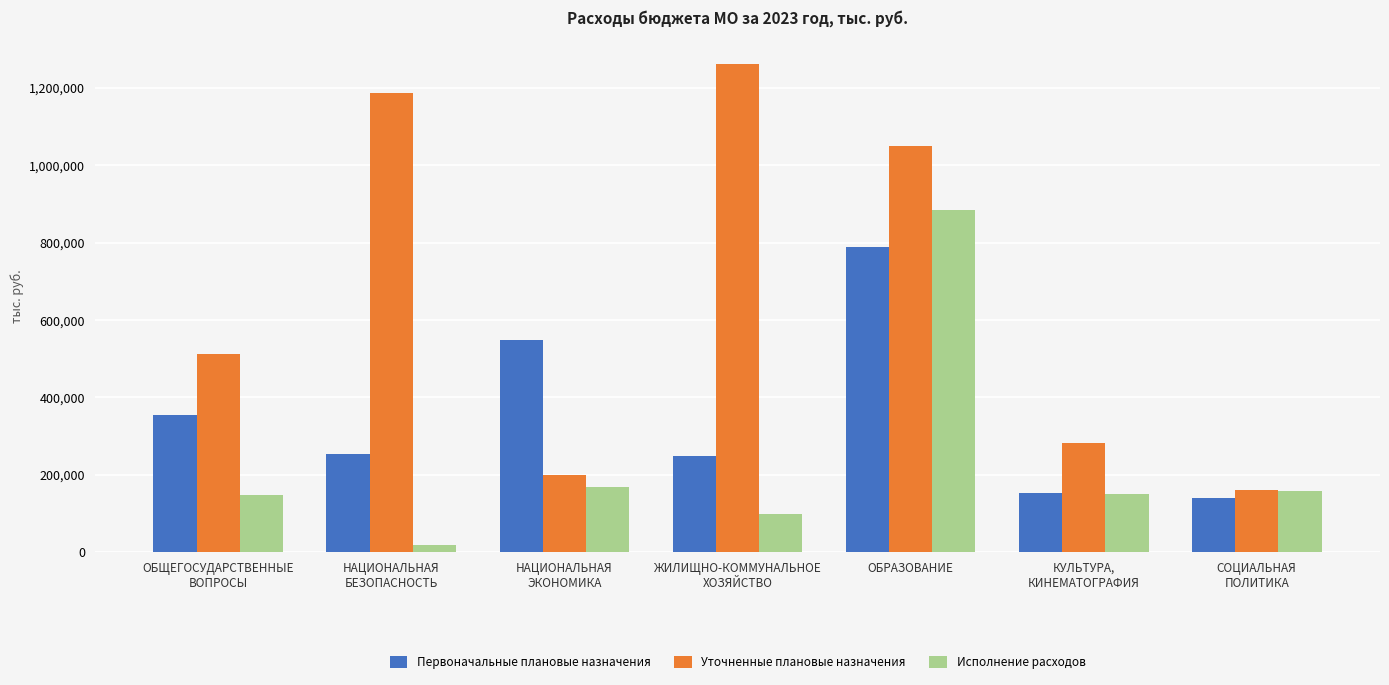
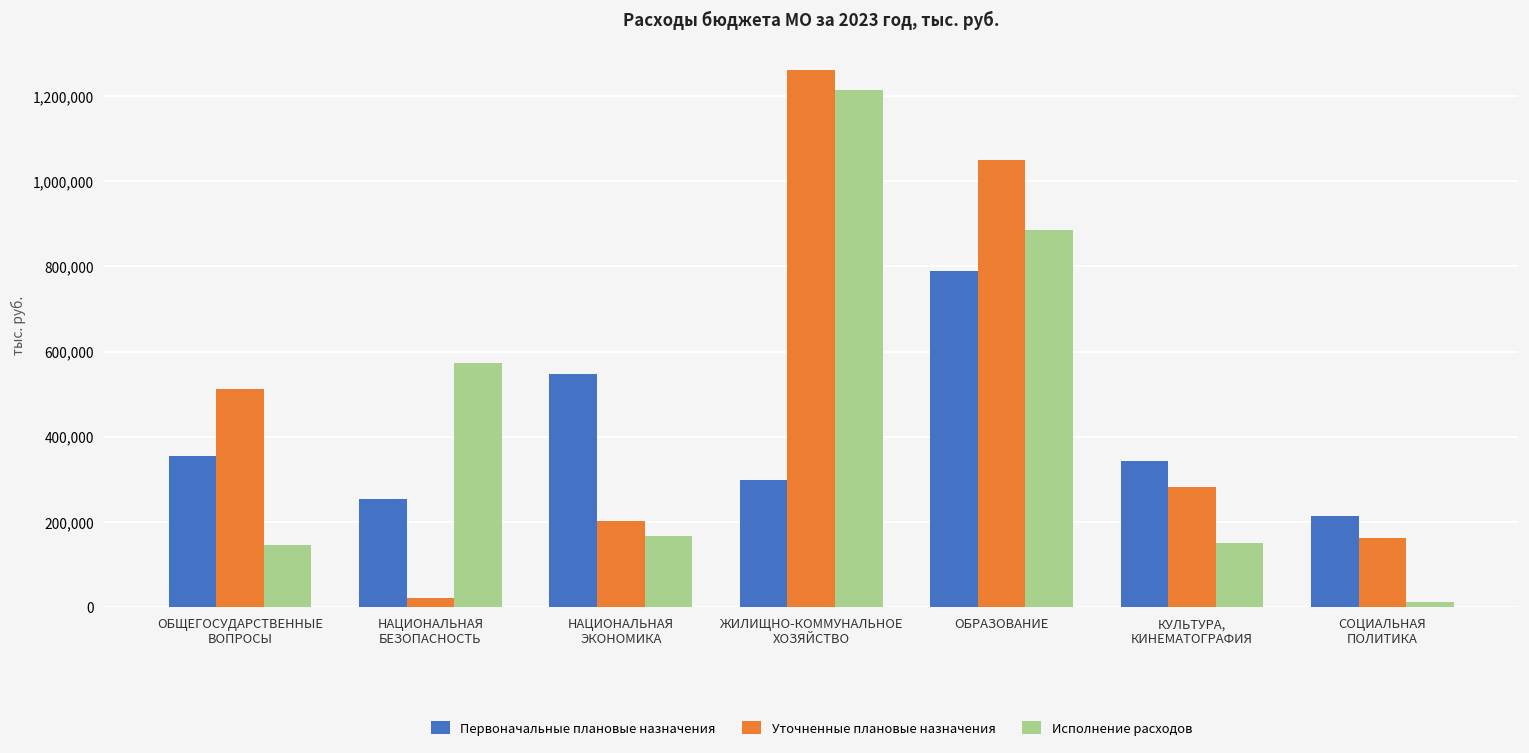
  {
    "Первоначальные плановые назначения": {
      "ОБЩЕГОСУДАРСТВЕННЫЕ ВОПРОСЫ": "350,000",
      "НАЦИОНАЛЬНАЯ БЕЗОПАСНОСТЬ": "250,000",
      "НАЦИОНАЛЬНАЯ ЭКОНОМИКА": "550,000",
-     "ЖИЛИЩНО-КОММУНАЛЬНОЕ ХОЗЯЙСТВО": "250,000",
+     "ЖИЛИЩНО-КОММУНАЛЬНОЕ ХОЗЯЙСТВО": "300,000",
      "ОБРАЗОВАНИЕ": "790,000",
-     "КУЛЬТУРА, КИНЕМАТОГРАФИЯ": "150,000",
-     "СОЦИАЛЬНАЯ ПОЛИТИКА": "140,000"
+     "КУЛЬТУРА, КИНЕМАТОГРАФИЯ": "340,000",
+     "СОЦИАЛЬНАЯ ПОЛИТИКА": "210,000"
    },
    "Уточненные плановые назначения": {
      "ОБЩЕГОСУДАРСТВЕННЫЕ ВОПРОСЫ": "510,000",
-     "НАЦИОНАЛЬНАЯ БЕЗОПАСНОСТЬ": "1,190,000",
+     "НАЦИОНАЛЬНАЯ БЕЗОПАСНОСТЬ": "20,000",
      "НАЦИОНАЛЬНАЯ ЭКОНОМИКА": "200,000",
      "ЖИЛИЩНО-КОММУНАЛЬНОЕ ХОЗЯЙСТВО": "1,260,000",
      "ОБРАЗОВАНИЕ": "1,050,000",
      "КУЛЬТУРА, КИНЕМАТОГРАФИЯ": "280,000",
      "СОЦИАЛЬНАЯ ПОЛИТИКА": "160,000"
    },
    "Исполнение расходов": {
      "ОБЩЕГОСУДАРСТВЕННЫЕ ВОПРОСЫ": "150,000",
-     "НАЦИОНАЛЬНАЯ БЕЗОПАСНОСТЬ": "20,000",
+     "НАЦИОНАЛЬНАЯ БЕЗОПАСНОСТЬ": "570,000",
      "НАЦИОНАЛЬНАЯ ЭКОНОМИКА": "170,000",
-     "ЖИЛИЩНО-КОММУНАЛЬНОЕ ХОЗЯЙСТВО": "100,000",
+     "ЖИЛИЩНО-КОММУНАЛЬНОЕ ХОЗЯЙСТВО": "1,210,000",
      "ОБРАЗОВАНИЕ": "880,000",
      "КУЛЬТУРА, КИНЕМАТОГРАФИЯ": "150,000",
-     "СОЦИАЛЬНАЯ ПОЛИТИКА": "160,000"
+     "СОЦИАЛЬНАЯ ПОЛИТИКА": "10,000"
    }
  }
